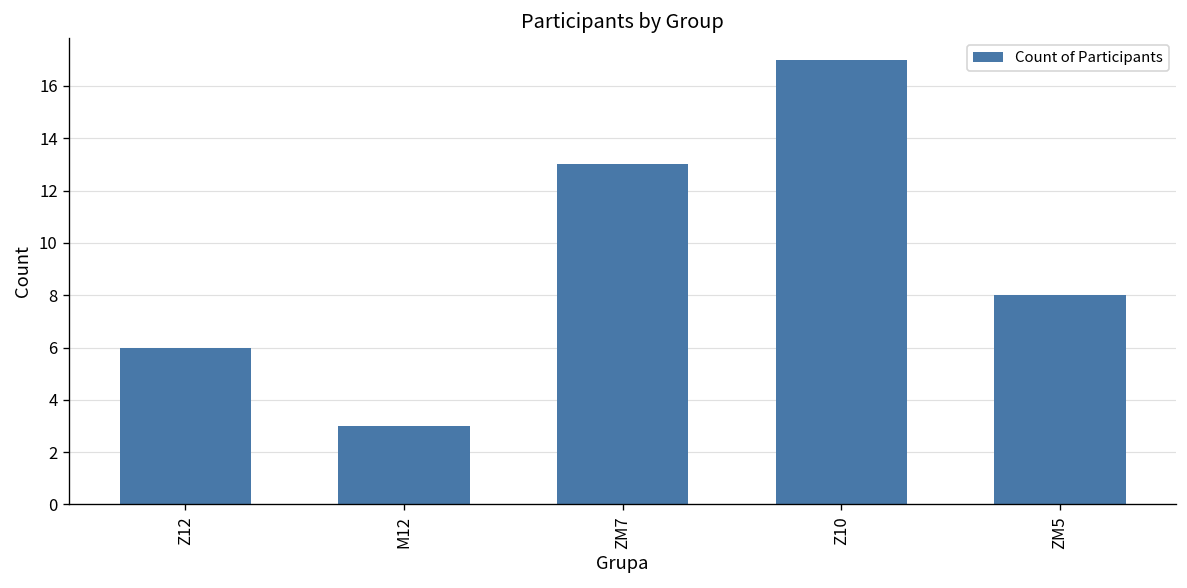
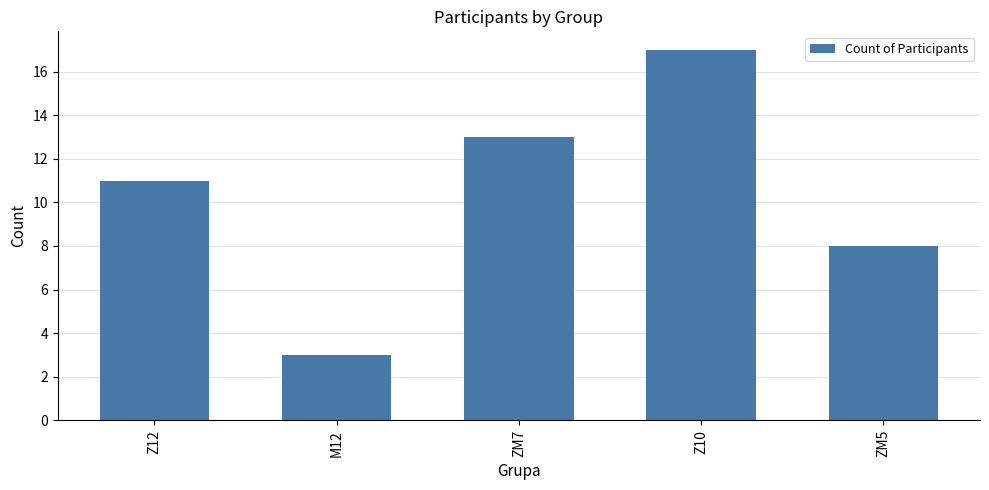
  {
-   "Z12": 6,
+   "Z12": 11,
    "M12": 3,
    "ZM7": 13,
    "Z10": 17,
    "ZM5": 8
  }
